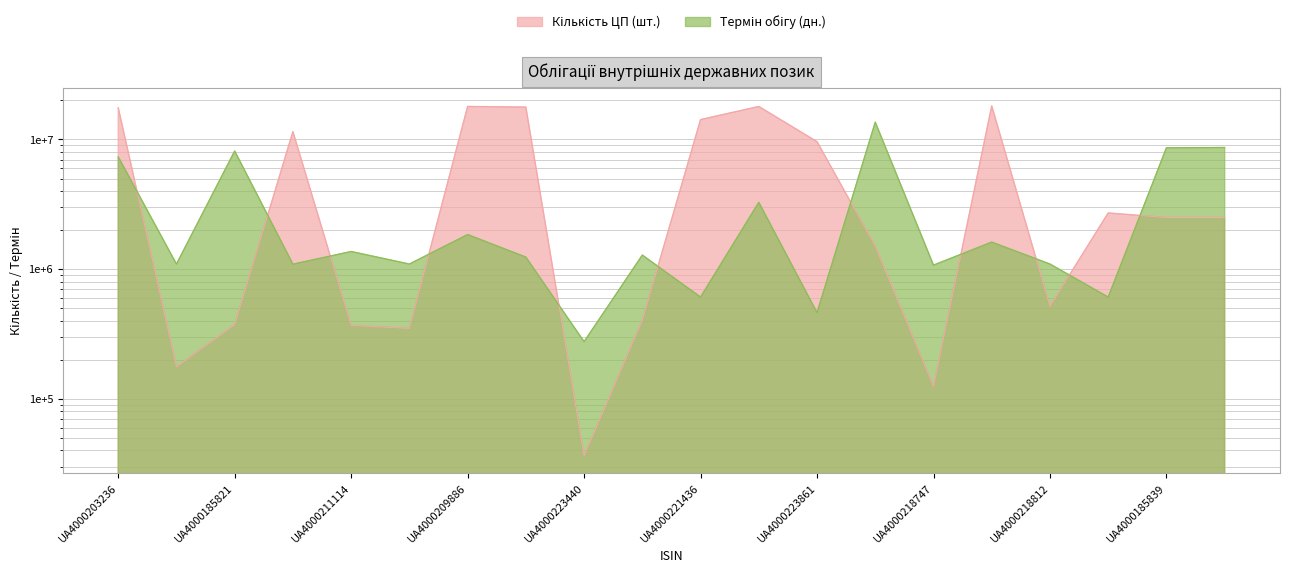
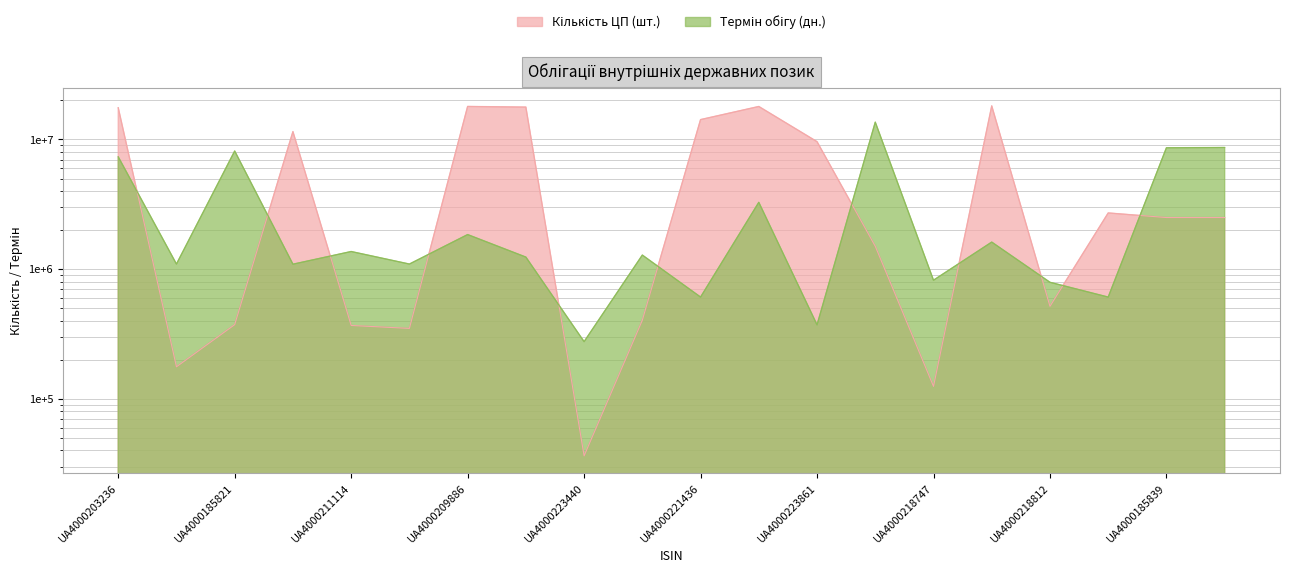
  {
    "Кількість ЦП (шт.)": {
      "UA4000203236": 18000000,
      "UA4000185821": 370000,
      "UA4000211114": 370000,
      "UA4000209886": 18000000,
      "UA4000223440": 36000,
      "UA4000221436": 14000000,
      "UA4000223861": 10000000,
      "UA4000218747": 120000,
      "UA4000218812": 520000,
      "UA4000185839": 2500000
    },
    "Термін обігу (дн.)": {
      "UA4000203236": 7000000,
      "UA4000185821": 8000000,
      "UA4000211114": 1400000,
      "UA4000209886": 1800000,
      "UA4000223440": 280000,
      "UA4000221436": 600000,
-     "UA4000223861": 460000,
-     "UA4000218747": 1100000,
-     "UA4000218812": 1100000,
+     "UA4000223861": 370000,
+     "UA4000218747": 800000,
+     "UA4000218812": 800000,
      "UA4000185839": 9000000
    }
  }
